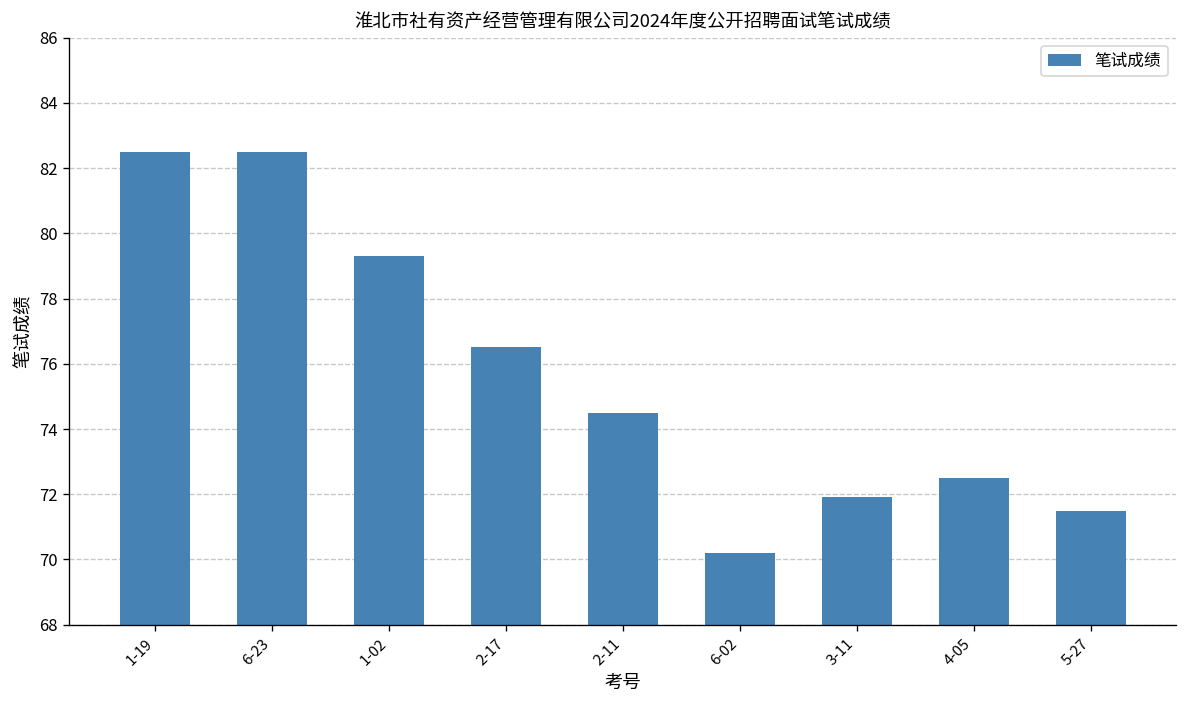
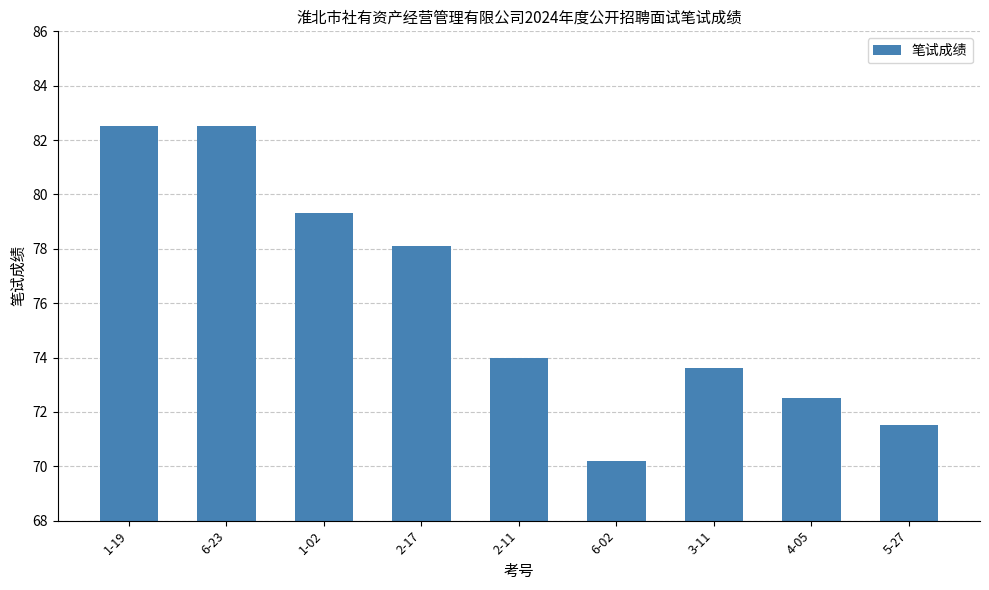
  {
    "1-19": 82.5,
    "6-23": 82.5,
    "1-02": 79.3,
-   "2-17": 76.5,
-   "2-11": 74.5,
+   "2-17": 78.1,
+   "2-11": 74.0,
    "6-02": 70.2,
-   "3-11": 71.9,
+   "3-11": 73.6,
    "4-05": 72.5,
    "5-27": 71.5
  }
